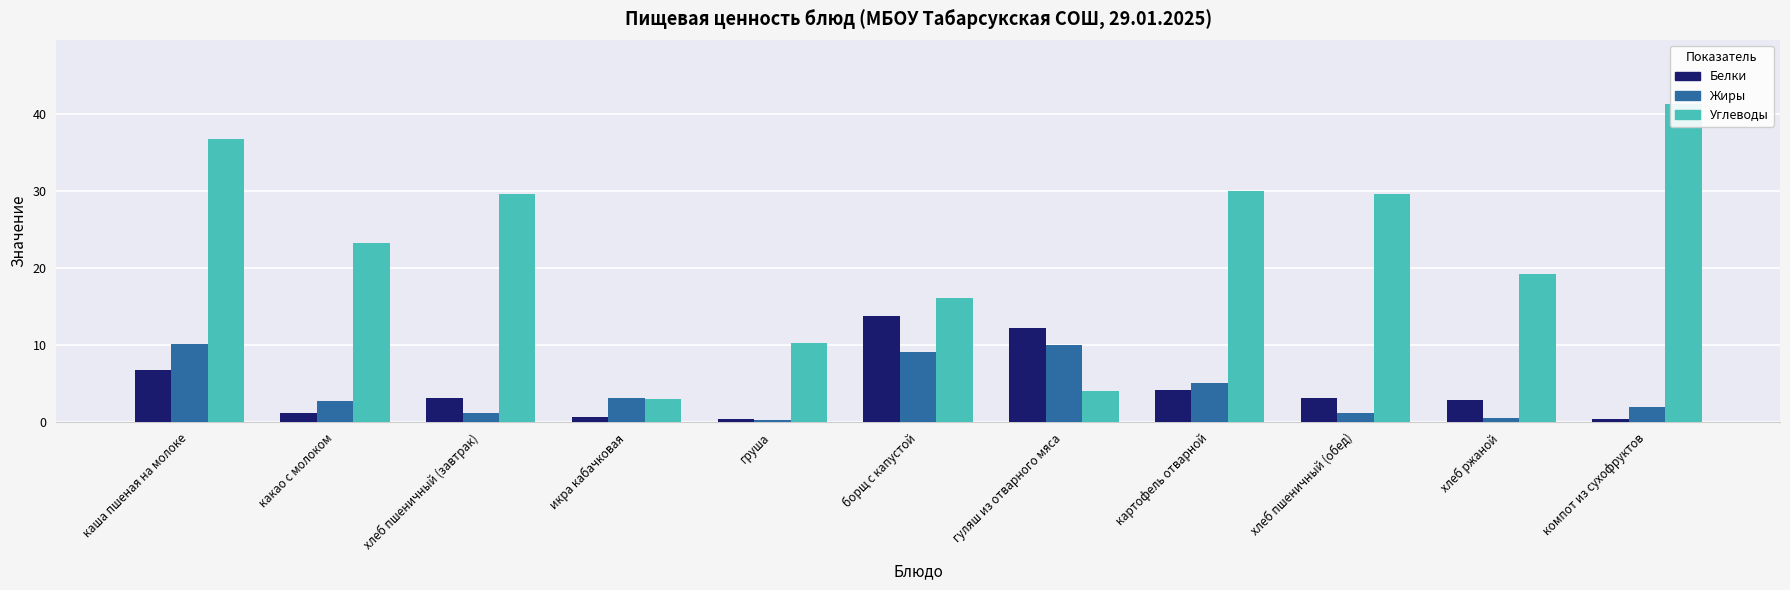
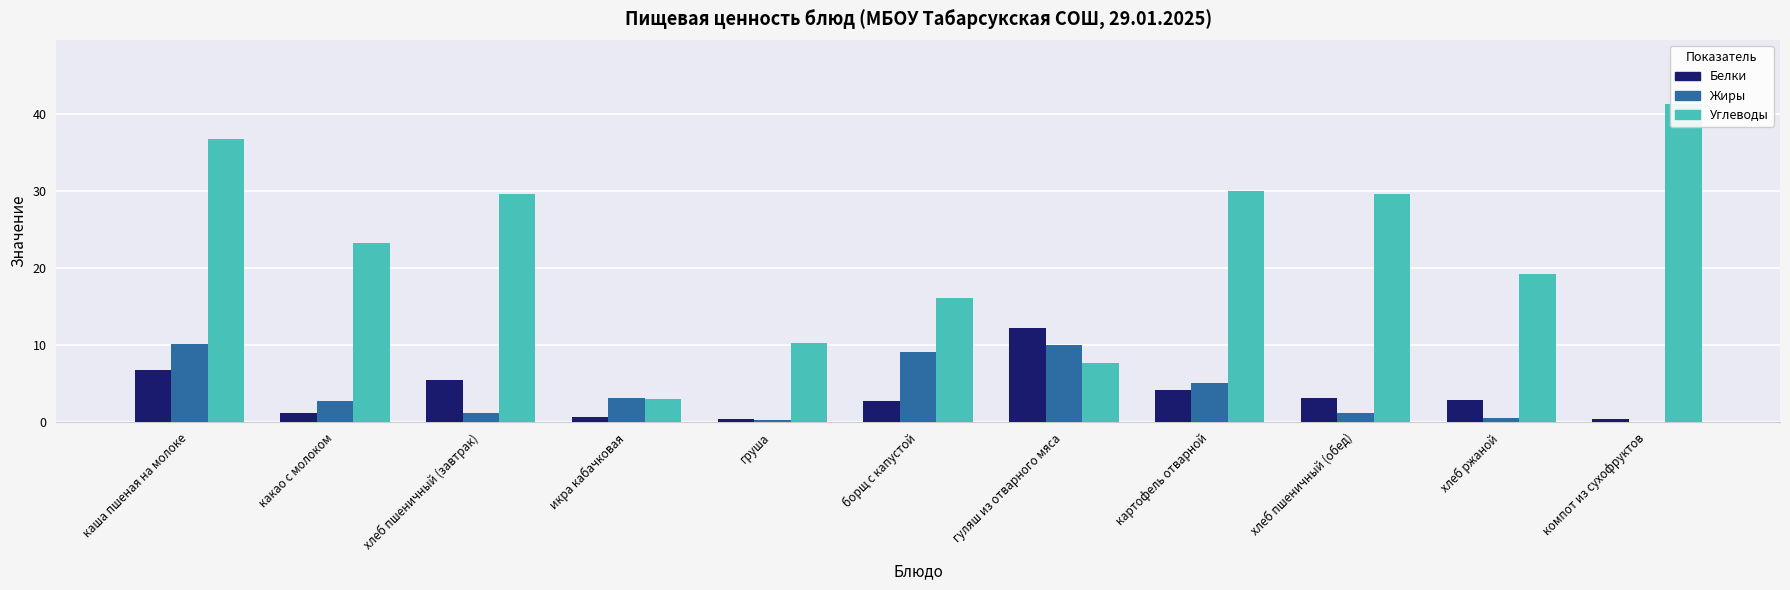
  {
    "Белки": {
      "каша пшеная на молоке": 7,
      "какао с молоком": 1,
-     "хлеб пшеничный (завтрак)": 3,
+     "хлеб пшеничный (завтрак)": 5,
      "икра кабачковая": 1,
      "груша": 0,
-     "борщ с капустой": 14,
+     "борщ с капустой": 3,
      "гуляш из отварного мяса": 12,
      "картофель отварной": 4,
      "хлеб пшеничный (обед)": 3,
      "хлеб ржаной": 3,
      "компот из сухофруктов": 0
    },
    "Жиры": {
      "каша пшеная на молоке": 10,
      "какао с молоком": 3,
      "хлеб пшеничный (завтрак)": 1,
      "икра кабачковая": 3,
      "борщ с капустой": 9,
      "гуляш из отварного мяса": 10,
      "картофель отварной": 5,
      "хлеб пшеничный (обед)": 1,
      "хлеб ржаной": 1,
-     "компот из сухофруктов": 2
+     "компот из сухофруктов": 0
    },
    "Углеводы": {
      "каша пшеная на молоке": 37,
      "какао с молоком": 23,
      "хлеб пшеничный (завтрак)": 30,
      "икра кабачковая": 3,
      "груша": 10,
      "борщ с капустой": 16,
-     "гуляш из отварного мяса": 4,
+     "гуляш из отварного мяса": 8,
      "картофель отварной": 30,
      "хлеб пшеничный (обед)": 30,
      "хлеб ржаной": 19
    }
  }
